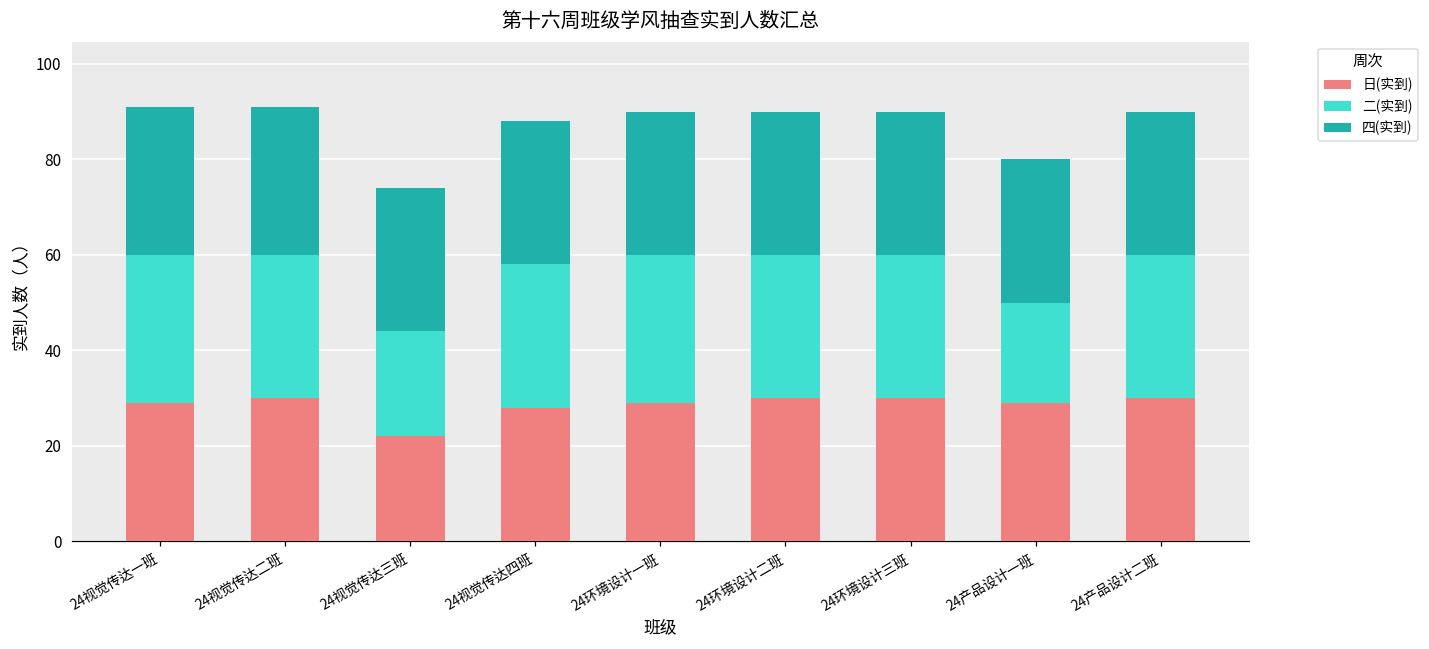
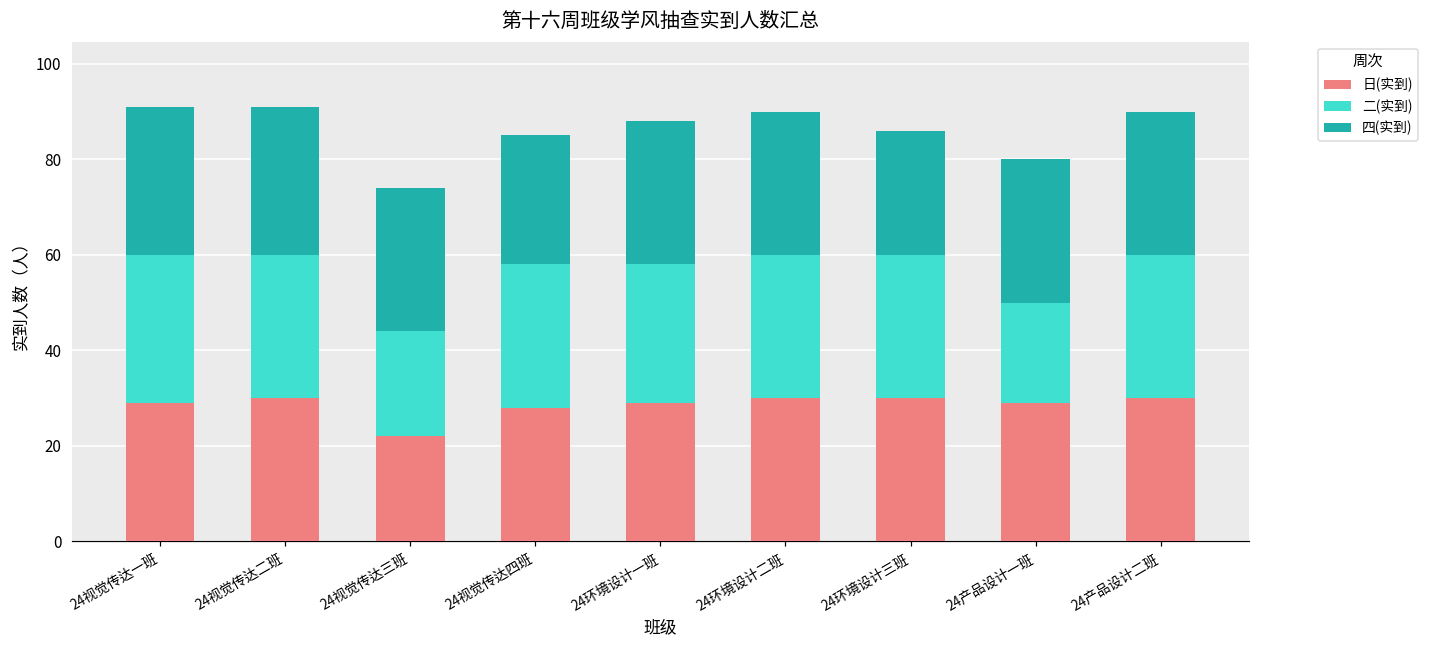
  {
    "日(实到)": {
      "24视觉传达一班": 29,
      "24视觉传达二班": 30,
      "24视觉传达三班": 22,
      "24视觉传达四班": 28,
      "24环境设计一班": 29,
      "24环境设计二班": 30,
      "24环境设计三班": 30,
      "24产品设计一班": 29,
      "24产品设计二班": 30
    },
    "二(实到)": {
      "24视觉传达一班": 31,
      "24视觉传达二班": 30,
      "24视觉传达三班": 22,
      "24视觉传达四班": 30,
-     "24环境设计一班": 31,
+     "24环境设计一班": 29,
      "24环境设计二班": 30,
      "24环境设计三班": 30,
      "24产品设计一班": 21,
      "24产品设计二班": 30
    },
    "四(实到)": {
      "24视觉传达一班": 31,
      "24视觉传达二班": 31,
      "24视觉传达三班": 30,
-     "24视觉传达四班": 30,
+     "24视觉传达四班": 27,
      "24环境设计一班": 30,
      "24环境设计二班": 30,
-     "24环境设计三班": 30,
+     "24环境设计三班": 26,
      "24产品设计一班": 30,
      "24产品设计二班": 30
    }
  }
